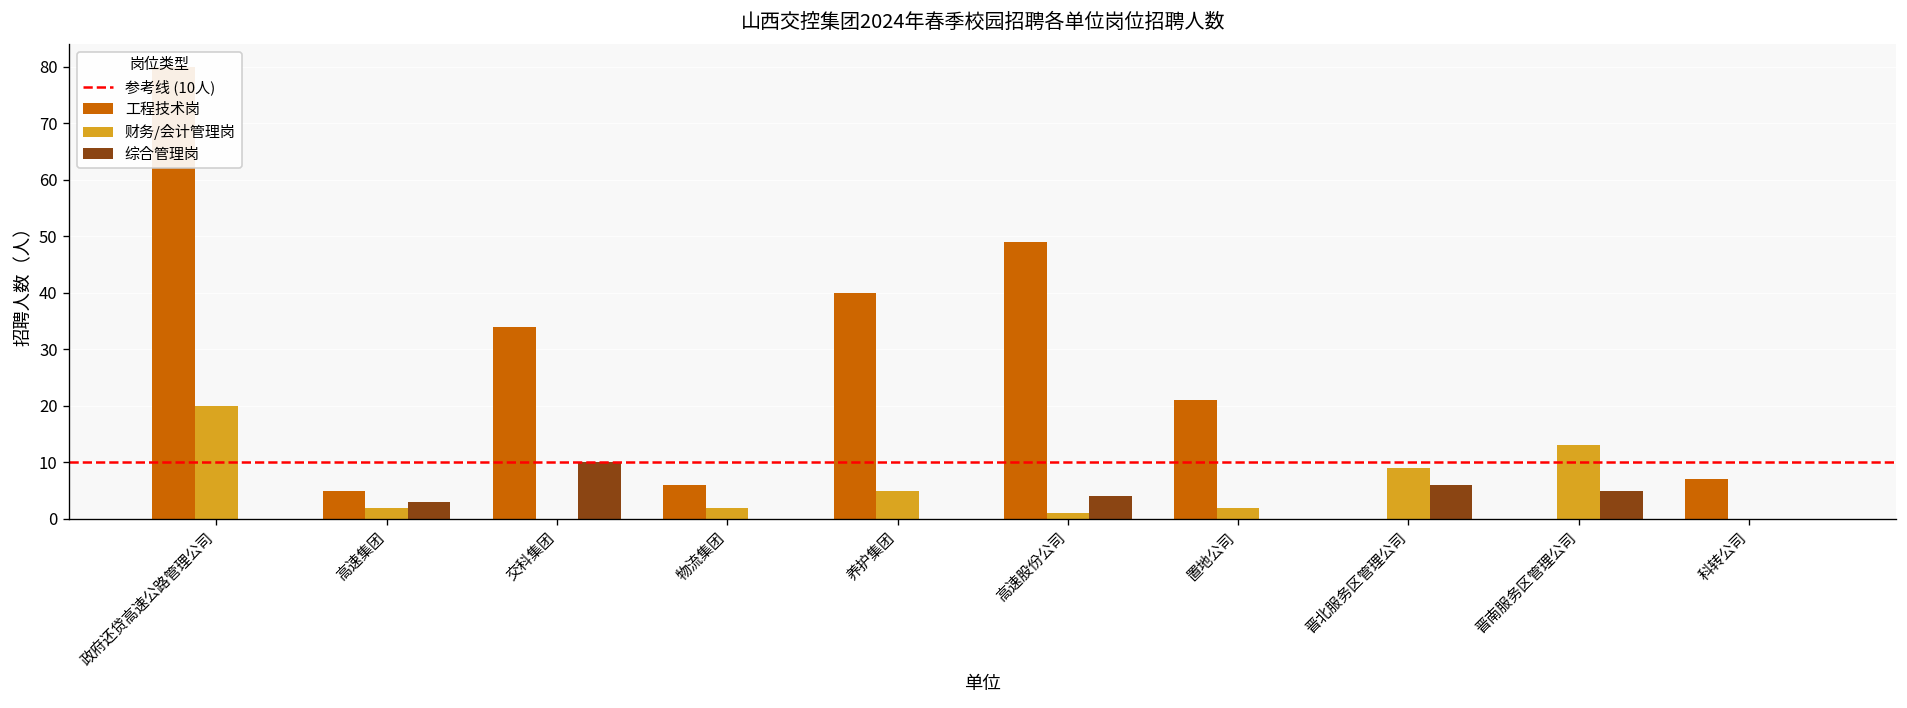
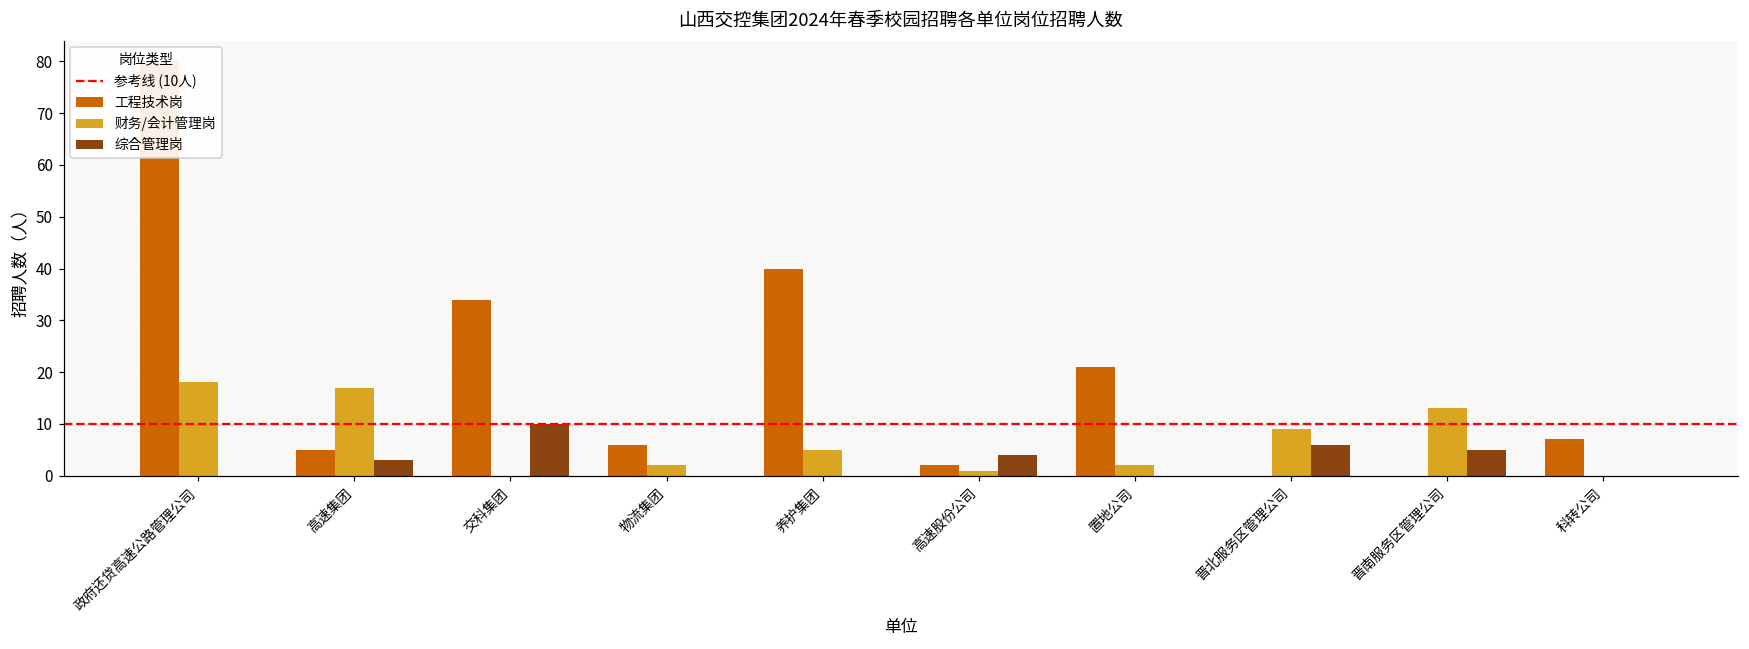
  {
    "工程技术岗": {
      "高速集团": 5,
      "交科集团": 34,
      "物流集团": 6,
      "养护集团": 40,
-     "高速股份公司": 49,
+     "高速股份公司": 2,
      "置地公司": 21,
      "晋北服务区管理公司": 0,
      "晋南服务区管理公司": 0,
      "科转公司": 7
    },
    "财务/会计管理岗": {
-     "政府还贷高速公路管理公司": 20,
-     "高速集团": 2,
+     "政府还贷高速公路管理公司": 18,
+     "高速集团": 17,
      "交科集团": 0,
      "物流集团": 2,
      "养护集团": 5,
      "高速股份公司": 1,
      "置地公司": 2,
      "晋北服务区管理公司": 9,
      "晋南服务区管理公司": 13,
      "科转公司": 0
    },
    "综合管理岗": {
      "政府还贷高速公路管理公司": 0,
      "高速集团": 3,
      "交科集团": 10,
      "物流集团": 0,
      "养护集团": 0,
      "高速股份公司": 4,
      "置地公司": 0,
      "晋北服务区管理公司": 6,
      "晋南服务区管理公司": 5,
      "科转公司": 0
    }
  }
